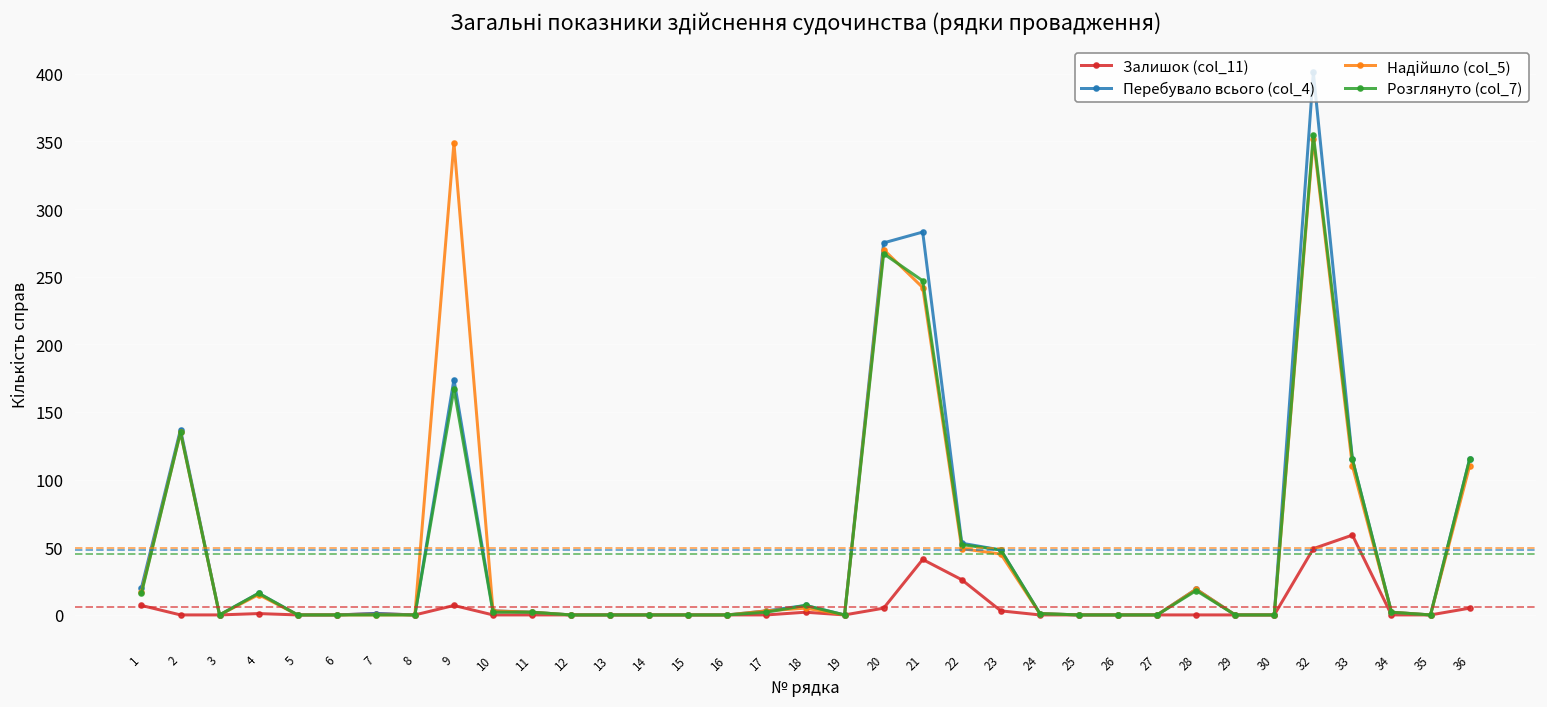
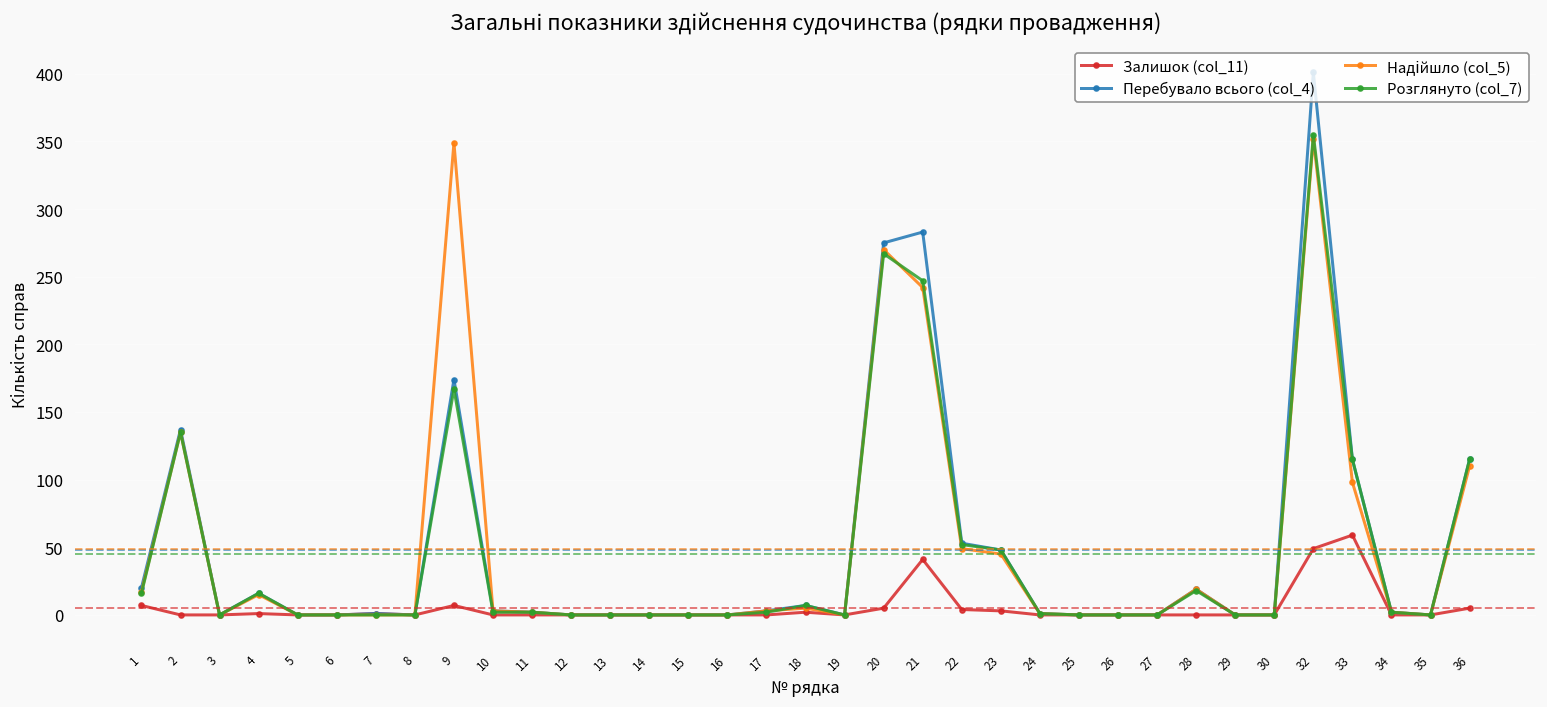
  {
    "Залишок (col_11)": {
      "1": 7,
      "2": 0,
      "4": 1,
      "9": 7,
      "18": 2,
      "20": 5,
      "21": 41,
-     "22": 26,
+     "22": 4,
      "23": 3,
      "28": 0,
      "32": 49,
      "33": 59,
      "36": 5
    },
    "Перебувало всього (col_4)": {
      "1": 20,
      "9": 174,
      "20": 275,
      "21": 283
    },
    "Надійшло (col_5)": {
      "9": 349,
      "20": 270,
      "21": 242,
      "22": 49,
      "23": 45,
      "32": 352,
-     "33": 110,
+     "33": 98,
      "36": 110
    },
    "Розглянуто (col_7)": {
      "9": 167,
      "20": 267,
      "21": 247,
      "32": 355
    }
  }
